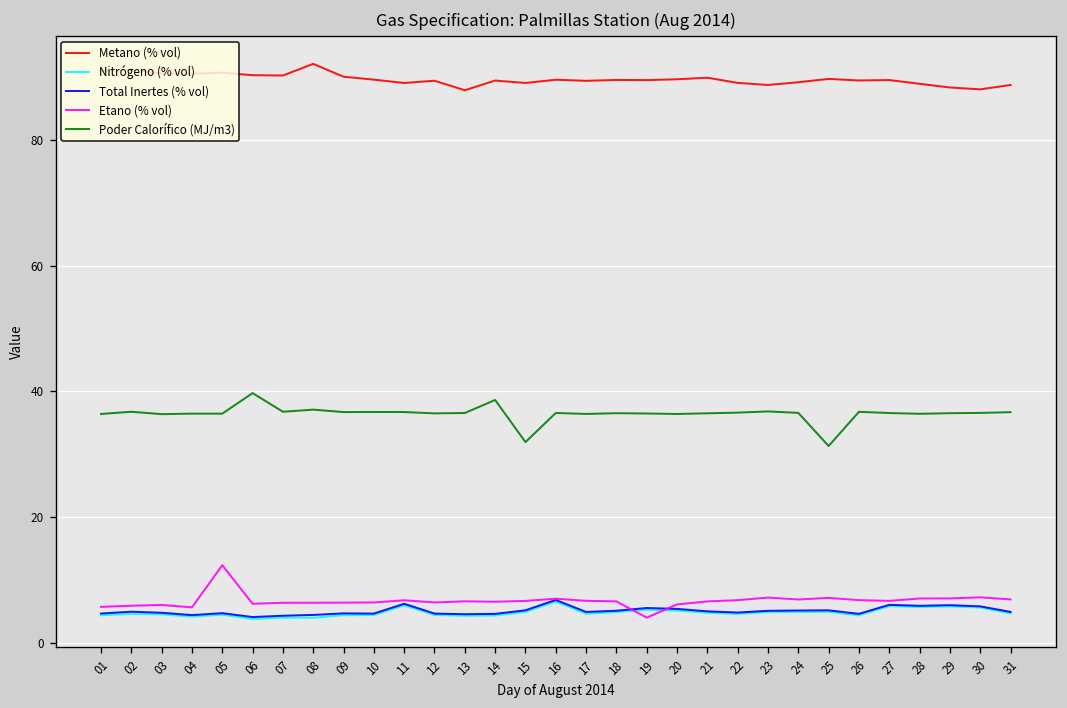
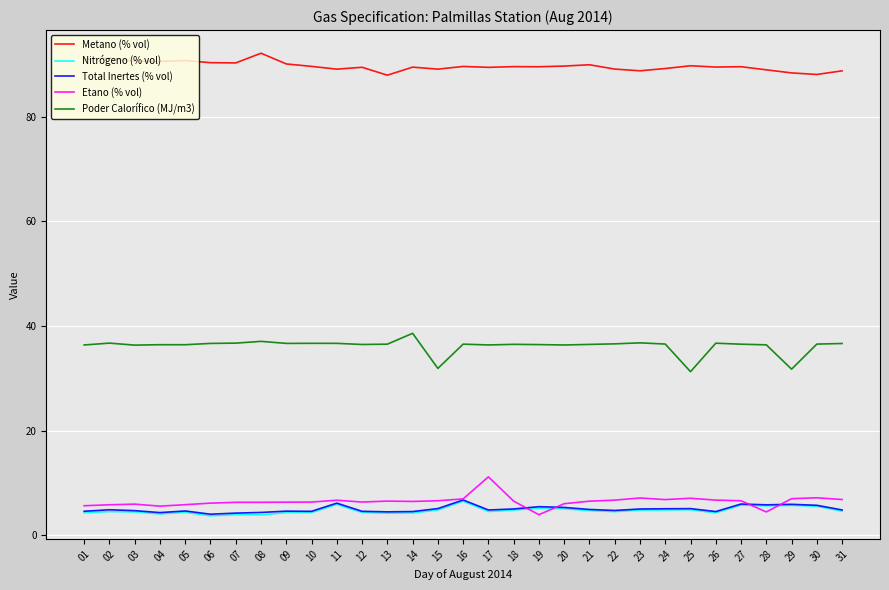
  {
    "Metano (% vol)": {
      "06": 90,
      "07": 90,
      "08": 92,
      "09": 90,
      "10": 90,
      "11": 89,
      "12": 89,
      "13": 88,
      "14": 89,
      "15": 89,
      "16": 90,
      "17": 89,
      "18": 90,
      "19": 90,
      "20": 90,
      "21": 90,
      "22": 89,
      "23": 89,
      "24": 89,
      "25": 90,
      "26": 89,
      "27": 90,
      "28": 89,
      "29": 88,
      "30": 88,
      "31": 89
    },
    "Etano (% vol)": {
      "01": 6,
      "02": 6,
      "03": 6,
      "04": 6,
-     "05": 12,
+     "05": 6,
      "06": 6,
      "07": 6,
      "08": 6,
      "09": 6,
      "10": 6,
      "11": 7,
      "12": 6,
      "13": 7,
      "14": 7,
      "15": 7,
-     "17": 7,
+     "17": 11,
      "18": 7,
      "19": 4,
      "20": 6,
      "21": 7,
      "22": 7,
      "23": 7,
      "24": 7,
      "25": 7,
      "26": 7,
      "27": 7,
-     "28": 7,
+     "28": 5,
      "29": 7,
      "30": 7,
      "31": 7
    },
    "Poder Calorífico (MJ/m3)": {
      "01": 36,
      "02": 37,
      "03": 36,
      "04": 36,
      "05": 36,
-     "06": 40,
+     "06": 37,
      "07": 37,
      "08": 37,
      "09": 37,
      "10": 37,
      "11": 37,
      "12": 36,
      "13": 37,
      "14": 39,
      "15": 32,
      "16": 37,
      "17": 36,
      "18": 37,
      "19": 36,
      "20": 36,
      "21": 37,
      "22": 37,
      "23": 37,
      "24": 37,
      "25": 31,
      "26": 37,
      "27": 37,
      "28": 36,
-     "29": 37,
+     "29": 32,
      "30": 37,
      "31": 37
    }
  }
